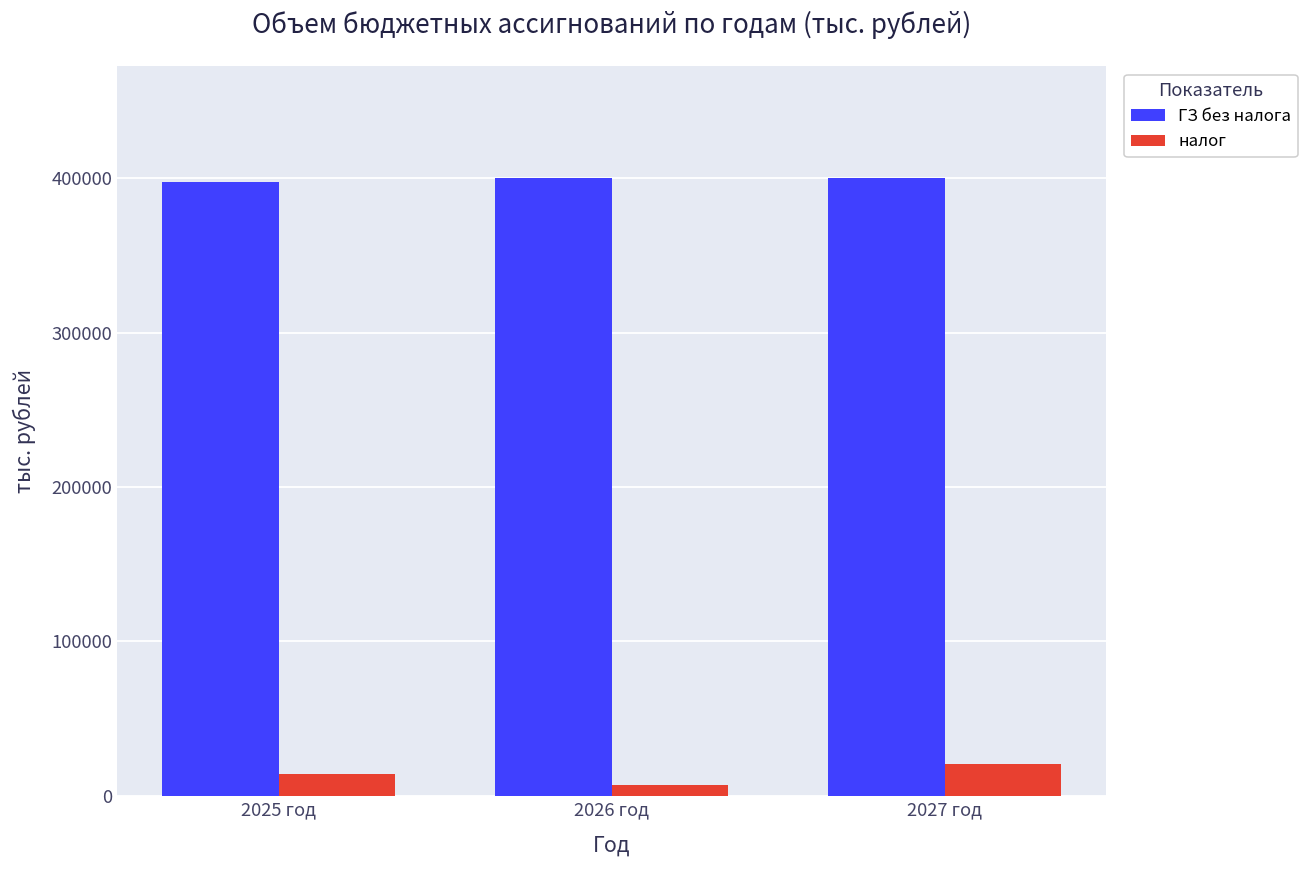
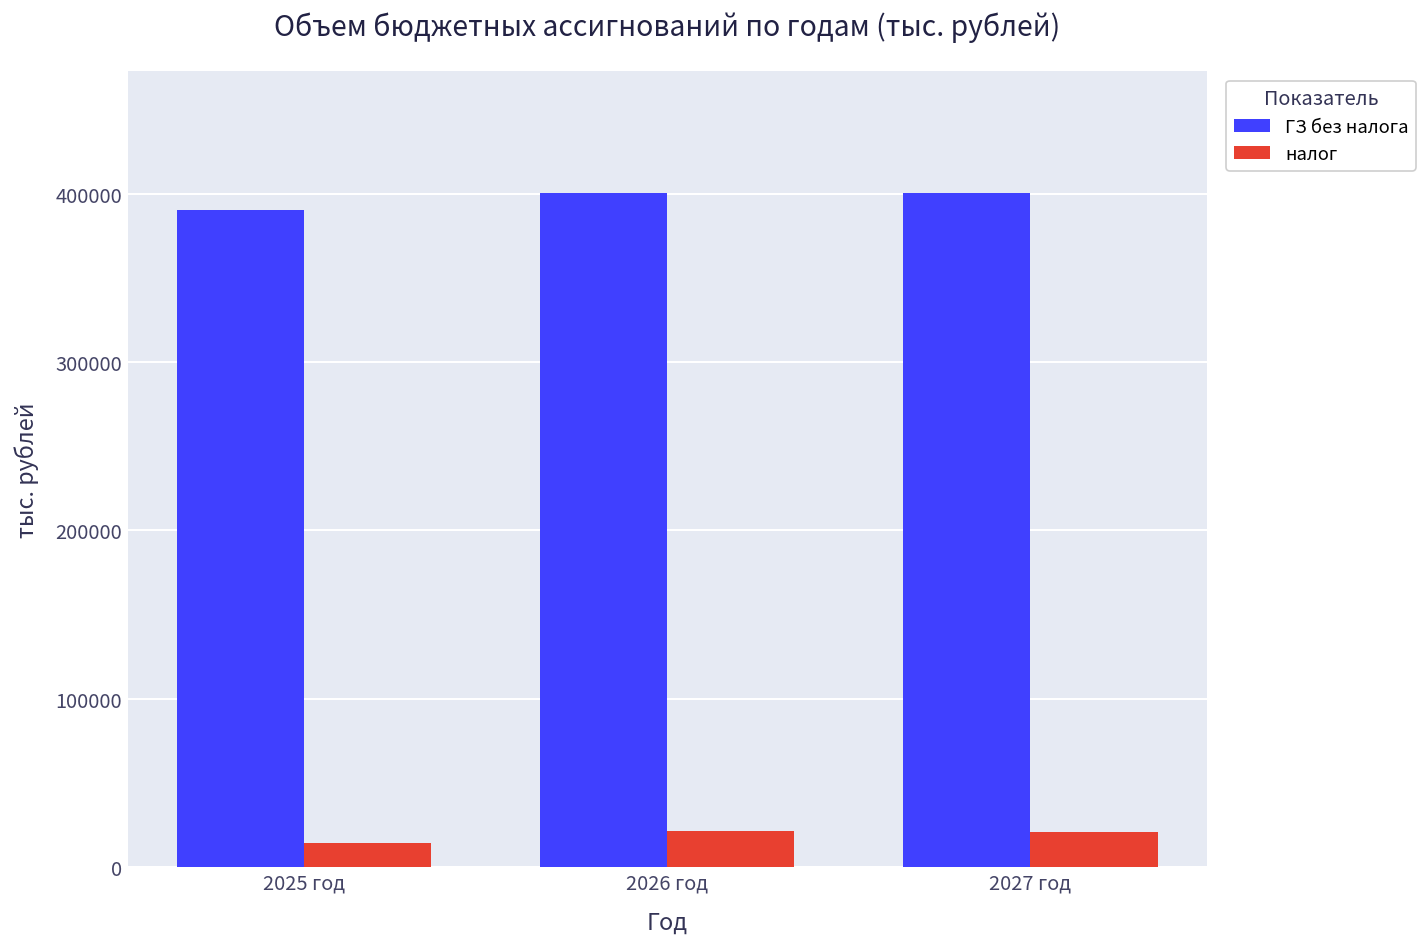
  {
    "ГЗ без налога": {
-     "2025 год": 398000,
+     "2025 год": 390000,
      "2026 год": 401000,
      "2027 год": 401000
    },
    "налог": {
      "2025 год": 14000,
-     "2026 год": 7000,
+     "2026 год": 21000,
      "2027 год": 21000
    }
  }
